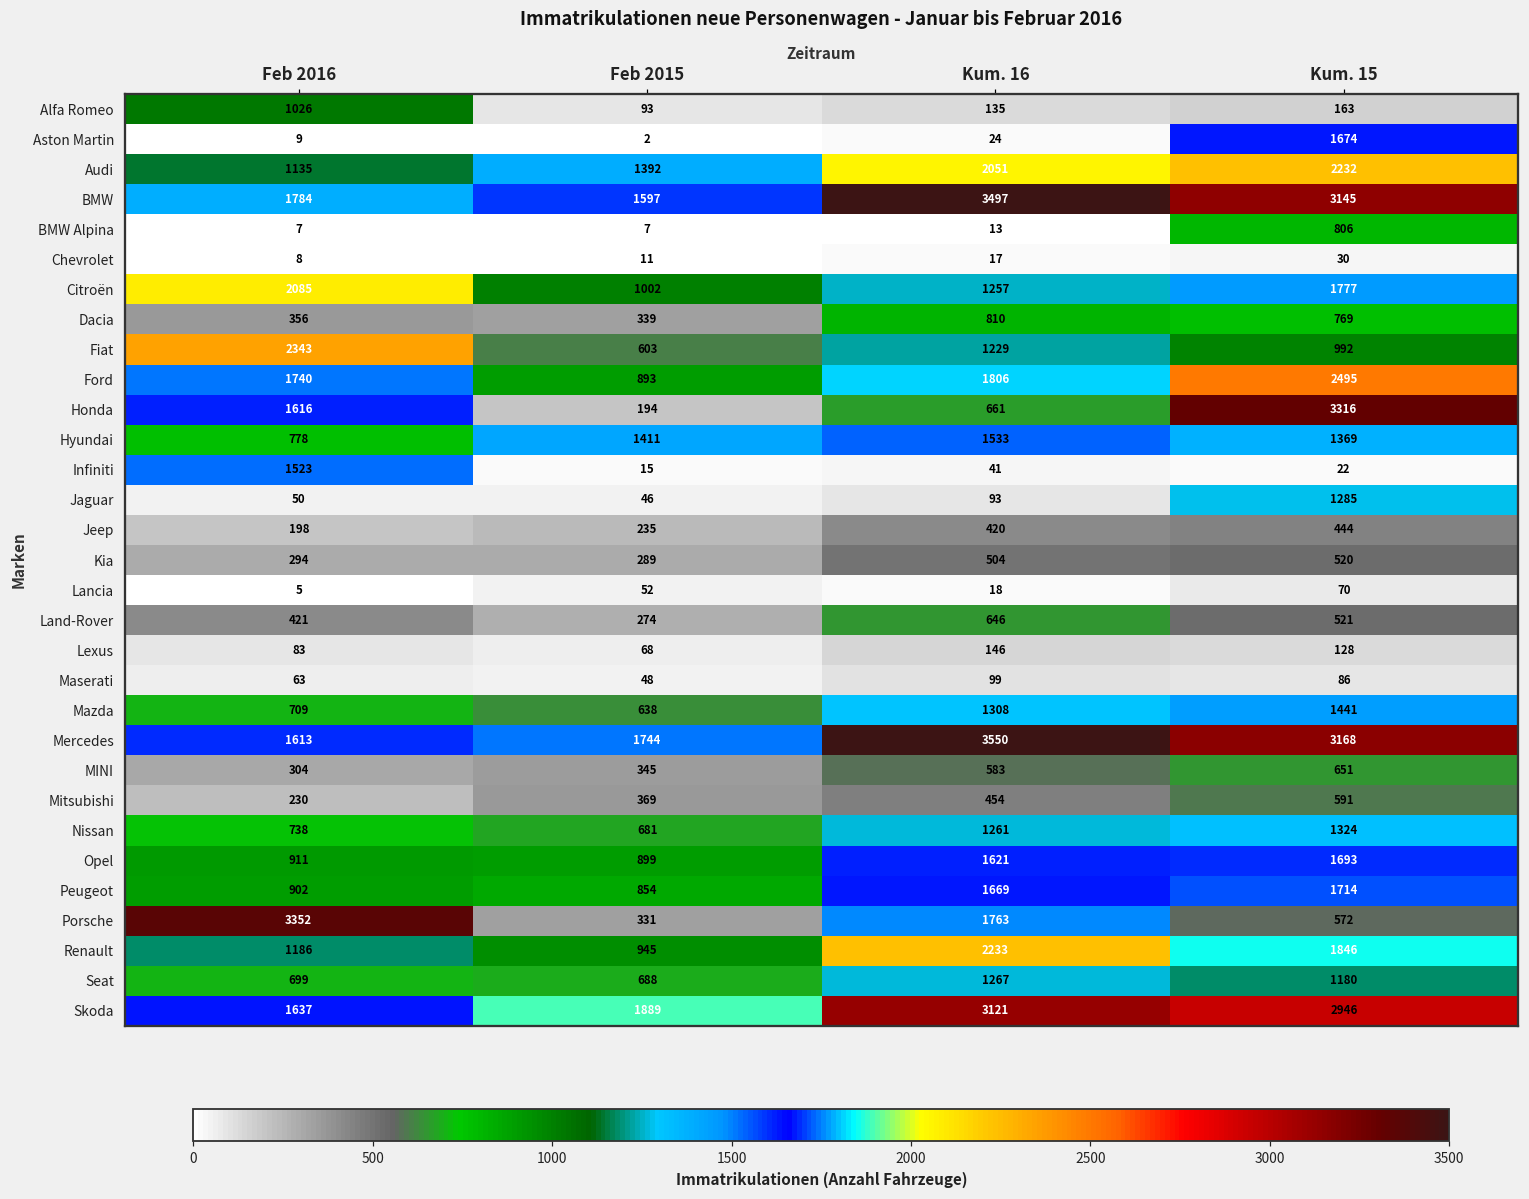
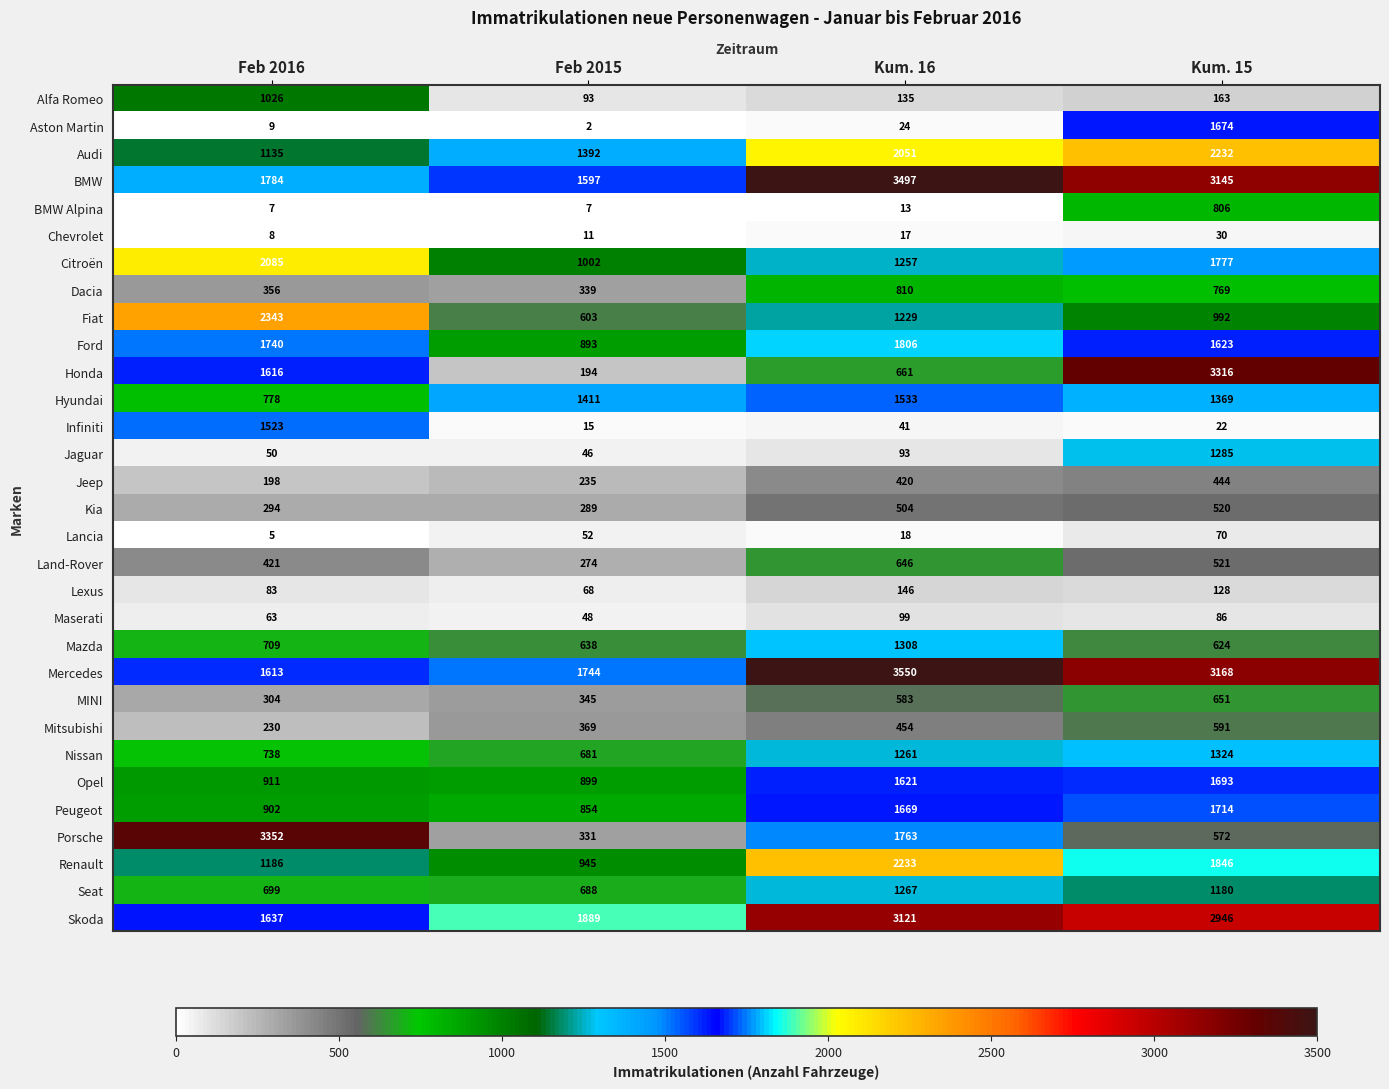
  {
    "Alfa Romeo": {
      "Feb 2016": 1026,
      "Feb 2015": 93,
      "Kum. 16": 135,
      "Kum. 15": 163
    },
    "Aston Martin": {
      "Feb 2016": 9,
      "Feb 2015": 2,
      "Kum. 16": 24,
      "Kum. 15": 1674
    },
    "Audi": {
      "Feb 2016": 1135,
      "Feb 2015": 1392,
      "Kum. 16": 2051,
      "Kum. 15": 2232
    },
    "BMW": {
      "Feb 2016": 1784,
      "Feb 2015": 1597,
      "Kum. 16": 3497,
      "Kum. 15": 3145
    },
    "BMW Alpina": {
      "Feb 2016": 7,
      "Feb 2015": 7,
      "Kum. 16": 13,
      "Kum. 15": 806
    },
    "Chevrolet": {
      "Feb 2016": 8,
      "Feb 2015": 11,
      "Kum. 16": 17,
      "Kum. 15": 30
    },
    "Citroën": {
      "Feb 2016": 2085,
      "Feb 2015": 1002,
      "Kum. 16": 1257,
      "Kum. 15": 1777
    },
    "Dacia": {
      "Feb 2016": 356,
      "Feb 2015": 339,
      "Kum. 16": 810,
      "Kum. 15": 769
    },
    "Fiat": {
      "Feb 2016": 2343,
      "Feb 2015": 603,
      "Kum. 16": 1229,
      "Kum. 15": 992
    },
    "Ford": {
      "Feb 2016": 1740,
      "Feb 2015": 893,
      "Kum. 16": 1806,
-     "Kum. 15": 2495
+     "Kum. 15": 1623
    },
    "Honda": {
      "Feb 2016": 1616,
      "Feb 2015": 194,
      "Kum. 16": 661,
      "Kum. 15": 3316
    },
    "Hyundai": {
      "Feb 2016": 778,
      "Feb 2015": 1411,
      "Kum. 16": 1533,
      "Kum. 15": 1369
    },
    "Infiniti": {
      "Feb 2016": 1523,
      "Feb 2015": 15,
      "Kum. 16": 41,
      "Kum. 15": 22
    },
    "Jaguar": {
      "Feb 2016": 50,
      "Feb 2015": 46,
      "Kum. 16": 93,
      "Kum. 15": 1285
    },
    "Jeep": {
      "Feb 2016": 198,
      "Feb 2015": 235,
      "Kum. 16": 420,
      "Kum. 15": 444
    },
    "Kia": {
      "Feb 2016": 294,
      "Feb 2015": 289,
      "Kum. 16": 504,
      "Kum. 15": 520
    },
    "Lancia": {
      "Feb 2016": 5,
      "Feb 2015": 52,
      "Kum. 16": 18,
      "Kum. 15": 70
    },
    "Land-Rover": {
      "Feb 2016": 421,
      "Feb 2015": 274,
      "Kum. 16": 646,
      "Kum. 15": 521
    },
    "Lexus": {
      "Feb 2016": 83,
      "Feb 2015": 68,
      "Kum. 16": 146,
      "Kum. 15": 128
    },
    "Maserati": {
      "Feb 2016": 63,
      "Feb 2015": 48,
      "Kum. 16": 99,
      "Kum. 15": 86
    },
    "Mazda": {
      "Feb 2016": 709,
      "Feb 2015": 638,
      "Kum. 16": 1308,
-     "Kum. 15": 1441
+     "Kum. 15": 624
    },
    "Mercedes": {
      "Feb 2016": 1613,
      "Feb 2015": 1744,
      "Kum. 16": 3550,
      "Kum. 15": 3168
    },
    "MINI": {
      "Feb 2016": 304,
      "Feb 2015": 345,
      "Kum. 16": 583,
      "Kum. 15": 651
    },
    "Mitsubishi": {
      "Feb 2016": 230,
      "Feb 2015": 369,
      "Kum. 16": 454,
      "Kum. 15": 591
    },
    "Nissan": {
      "Feb 2016": 738,
      "Feb 2015": 681,
      "Kum. 16": 1261,
      "Kum. 15": 1324
    },
    "Opel": {
      "Feb 2016": 911,
      "Feb 2015": 899,
      "Kum. 16": 1621,
      "Kum. 15": 1693
    },
    "Peugeot": {
      "Feb 2016": 902,
      "Feb 2015": 854,
      "Kum. 16": 1669,
      "Kum. 15": 1714
    },
    "Porsche": {
      "Feb 2016": 3352,
      "Feb 2015": 331,
      "Kum. 16": 1763,
      "Kum. 15": 572
    },
    "Renault": {
      "Feb 2016": 1186,
      "Feb 2015": 945,
      "Kum. 16": 2233,
      "Kum. 15": 1846
    },
    "Seat": {
      "Feb 2016": 699,
      "Feb 2015": 688,
      "Kum. 16": 1267,
      "Kum. 15": 1180
    },
    "Skoda": {
      "Feb 2016": 1637,
      "Feb 2015": 1889,
      "Kum. 16": 3121,
      "Kum. 15": 2946
    }
  }
